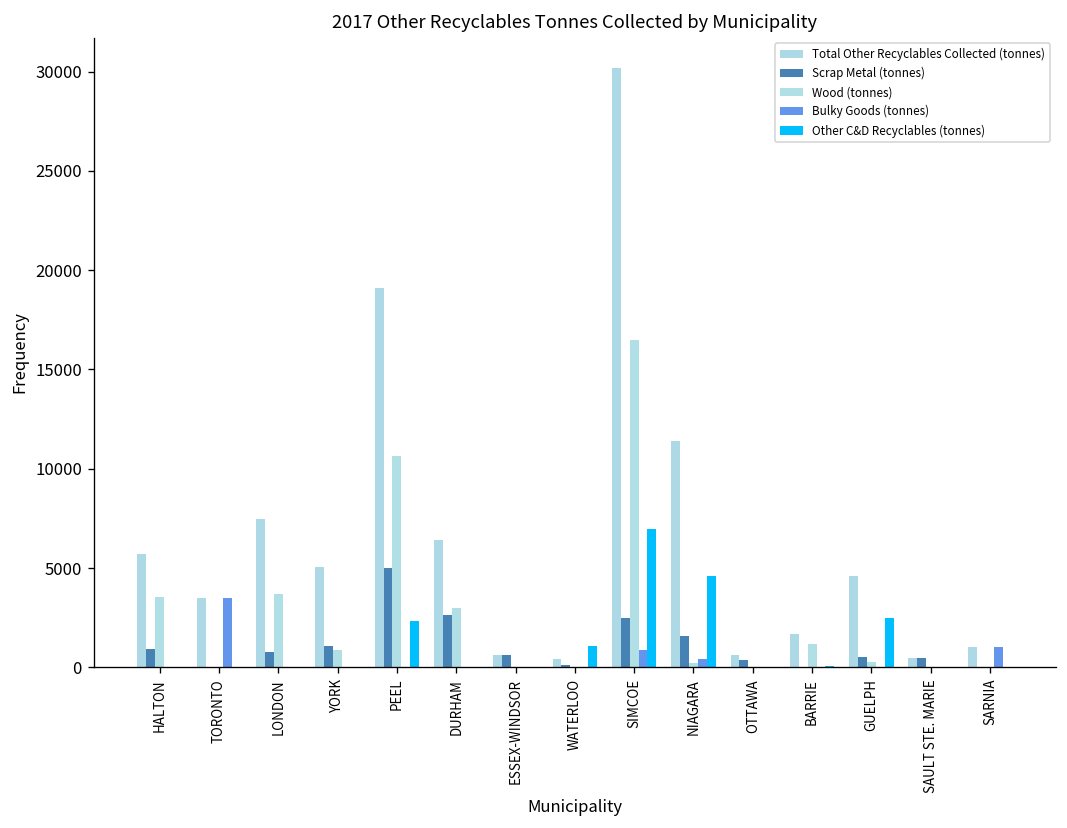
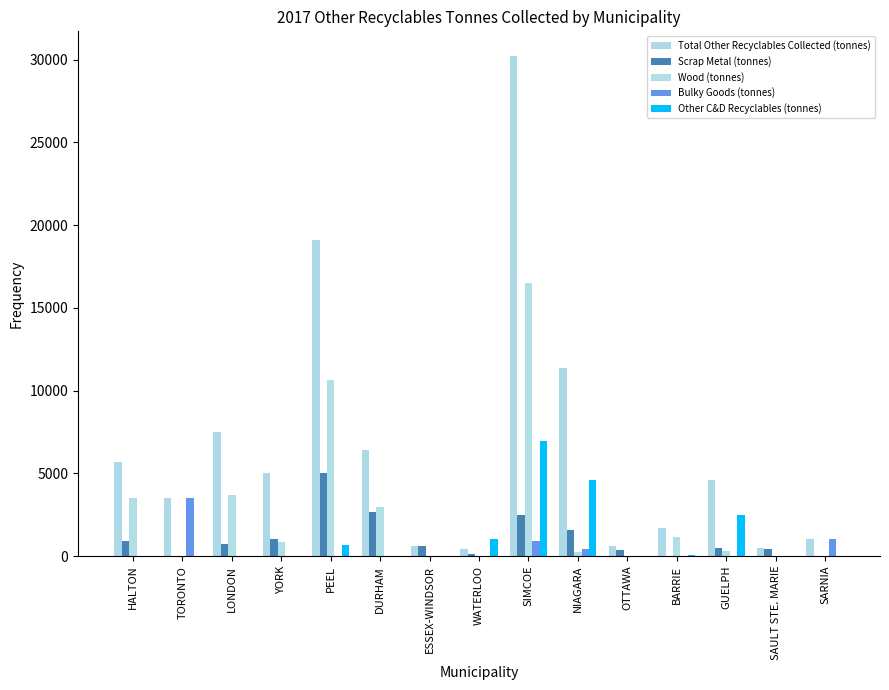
  {
    "Scrap Metal (tonnes)": {
      "HALTON": 900,
      "TORONTO": 0,
      "LONDON": 800,
      "YORK": 1100,
      "PEEL": 5000,
      "DURHAM": 2600,
      "ESSEX-WINDSOR": 600,
      "SIMCOE": 2500,
      "NIAGARA": 1600,
      "OTTAWA": 400,
      "BARRIE": 0,
      "GUELPH": 500,
      "SAULT STE. MARIE": 400,
      "SARNIA": 0
    },
    "Bulky Goods (tonnes)": {
      "HALTON": 0,
      "TORONTO": 3500,
      "LONDON": 0,
      "YORK": 0,
      "PEEL": 0,
      "DURHAM": 0,
      "ESSEX-WINDSOR": 0,
      "WATERLOO": 0,
      "SIMCOE": 900,
      "NIAGARA": 400,
      "OTTAWA": 0,
      "BARRIE": 0,
      "GUELPH": 0,
      "SAULT STE. MARIE": 0,
      "SARNIA": 1000
    },
    "Other C&D Recyclables (tonnes)": {
      "HALTON": 0,
      "TORONTO": 0,
      "LONDON": 0,
      "YORK": 0,
-     "PEEL": 2300,
+     "PEEL": 700,
      "ESSEX-WINDSOR": 0,
      "WATERLOO": 1000,
      "SIMCOE": 7000,
      "NIAGARA": 4600,
      "OTTAWA": 0,
      "GUELPH": 2500,
      "SARNIA": 0
    }
  }
